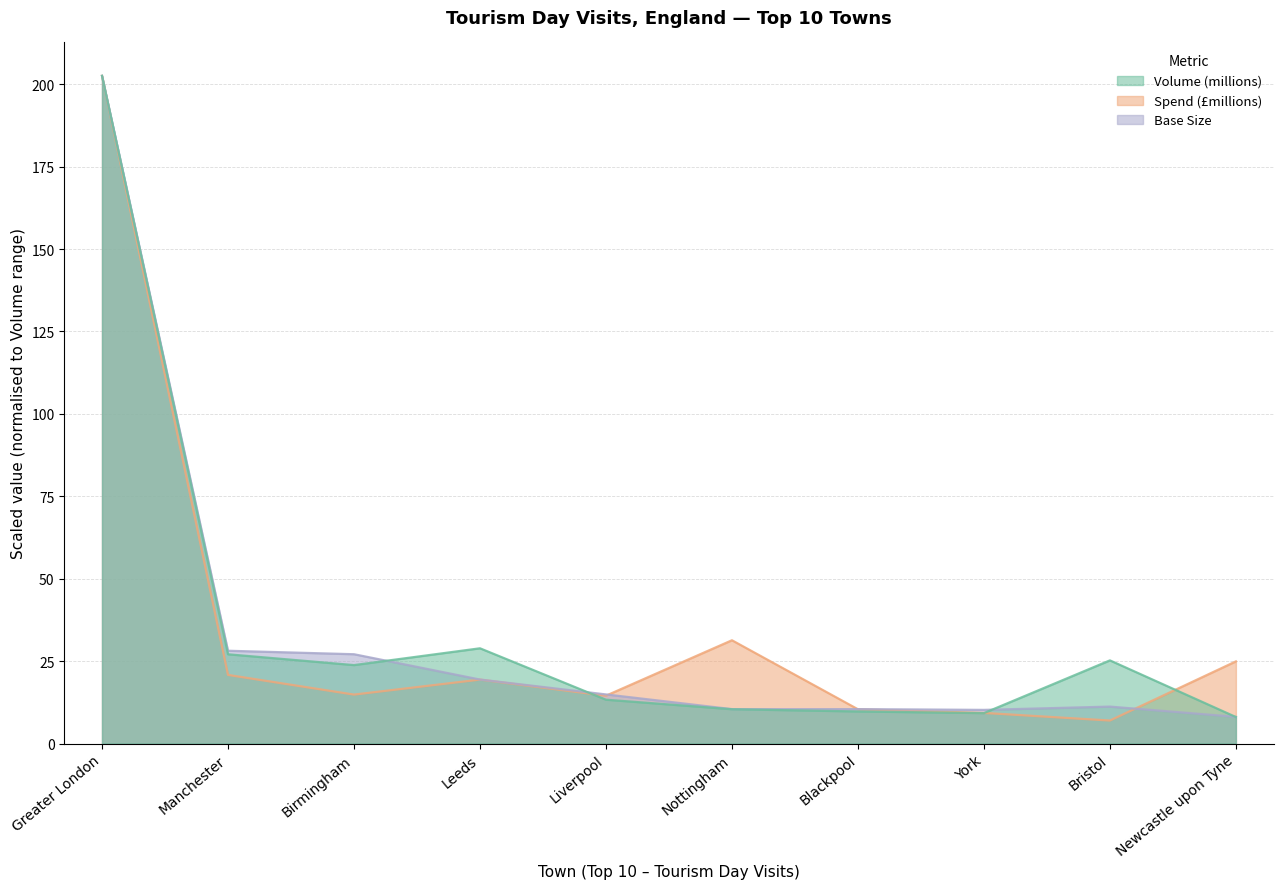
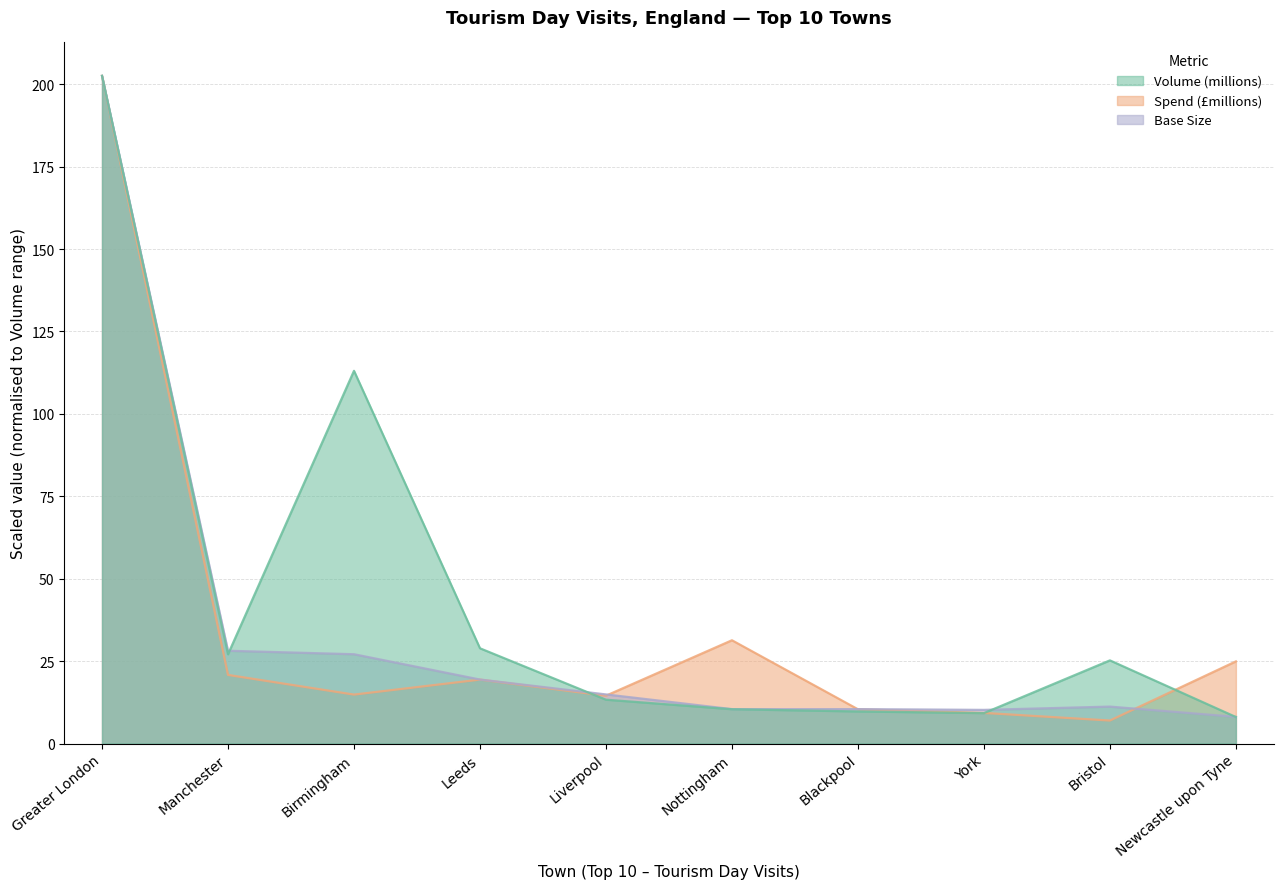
  {
    "Spend (£millions)": {
      "Manchester": 21,
      "Birmingham": 15,
      "Nottingham": 31,
      "Bristol": 7,
      "Newcastle upon Tyne": 25
    },
    "Base Size": {
      "Manchester": 28,
      "Birmingham": 27,
      "York": 10,
      "Bristol": 11
    },
    "Volume (millions)": {
      "Manchester": 27,
-     "Birmingham": 24,
+     "Birmingham": 113,
      "Leeds": 29,
      "Liverpool": 13,
      "Bristol": 25
    }
  }
